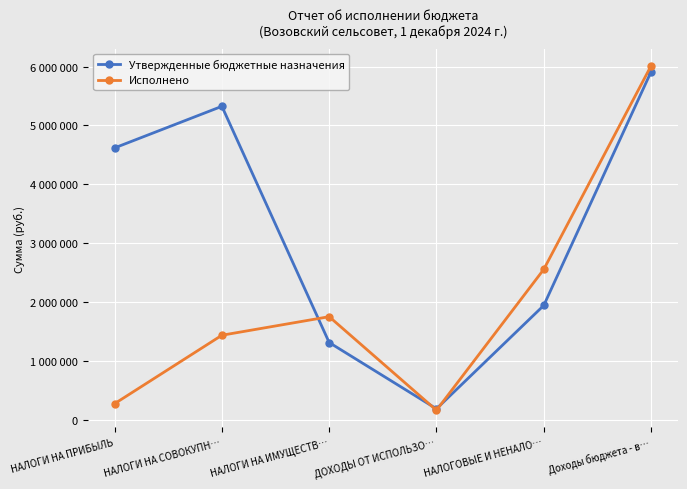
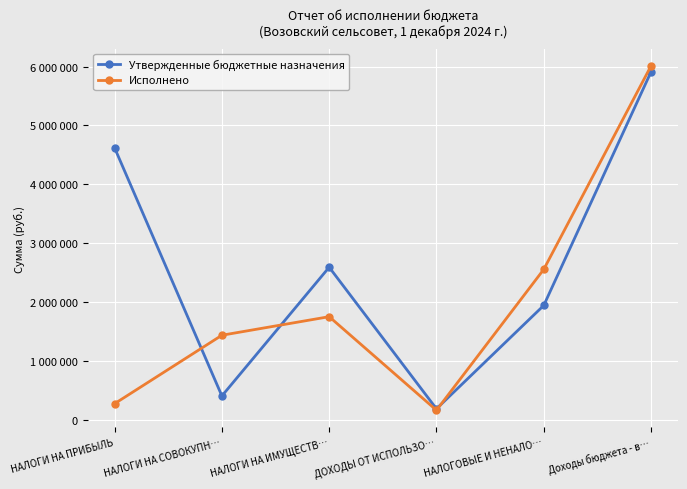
  {
    "Утвержденные бюджетные назначения": {
      "НАЛОГИ НА ПРИБЫЛЬ": 4600000,
-     "НАЛОГИ НА СОВОКУПН…": 5300000,
-     "НАЛОГИ НА ИМУЩЕСТВ…": 1300000,
+     "НАЛОГИ НА СОВОКУПН…": 400000,
+     "НАЛОГИ НА ИМУЩЕСТВ…": 2600000,
      "НАЛОГОВЫЕ И НЕНАЛО…": 1900000,
      "Доходы бюджета - в…": 5900000
    },
    "Исполнено": {
      "НАЛОГИ НА ПРИБЫЛЬ": 300000,
      "НАЛОГИ НА СОВОКУПН…": 1400000,
      "НАЛОГИ НА ИМУЩЕСТВ…": 1800000,
      "НАЛОГОВЫЕ И НЕНАЛО…": 2600000,
      "Доходы бюджета - в…": 6000000
    }
  }
